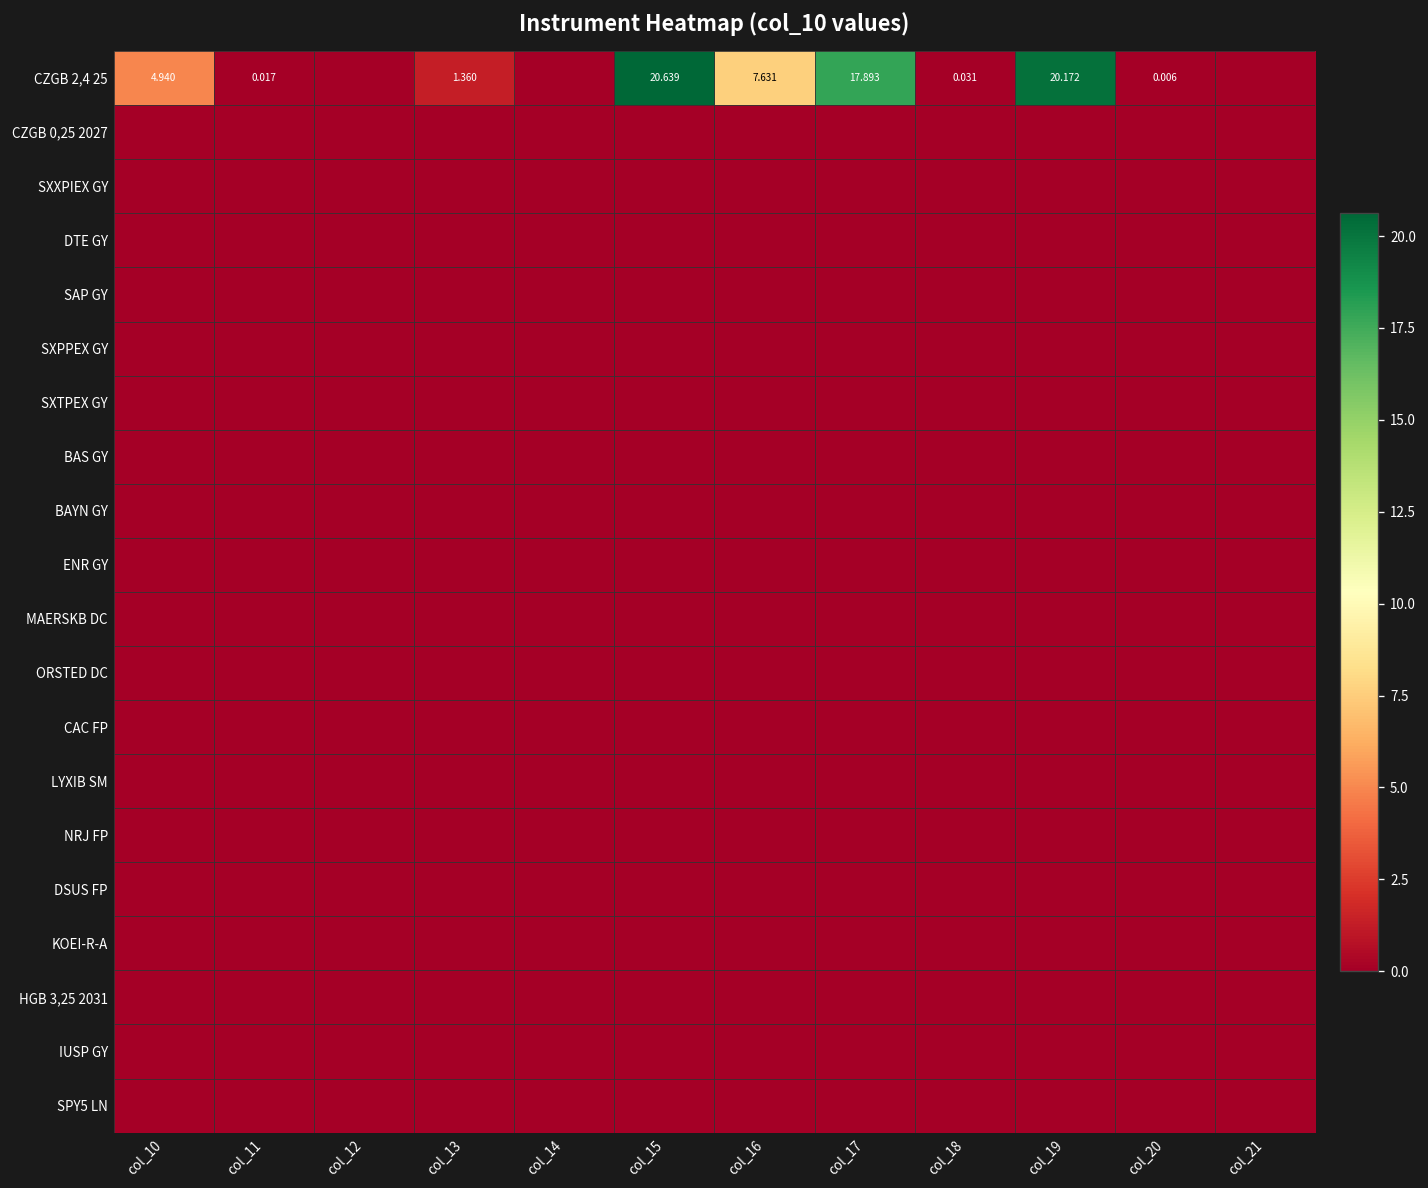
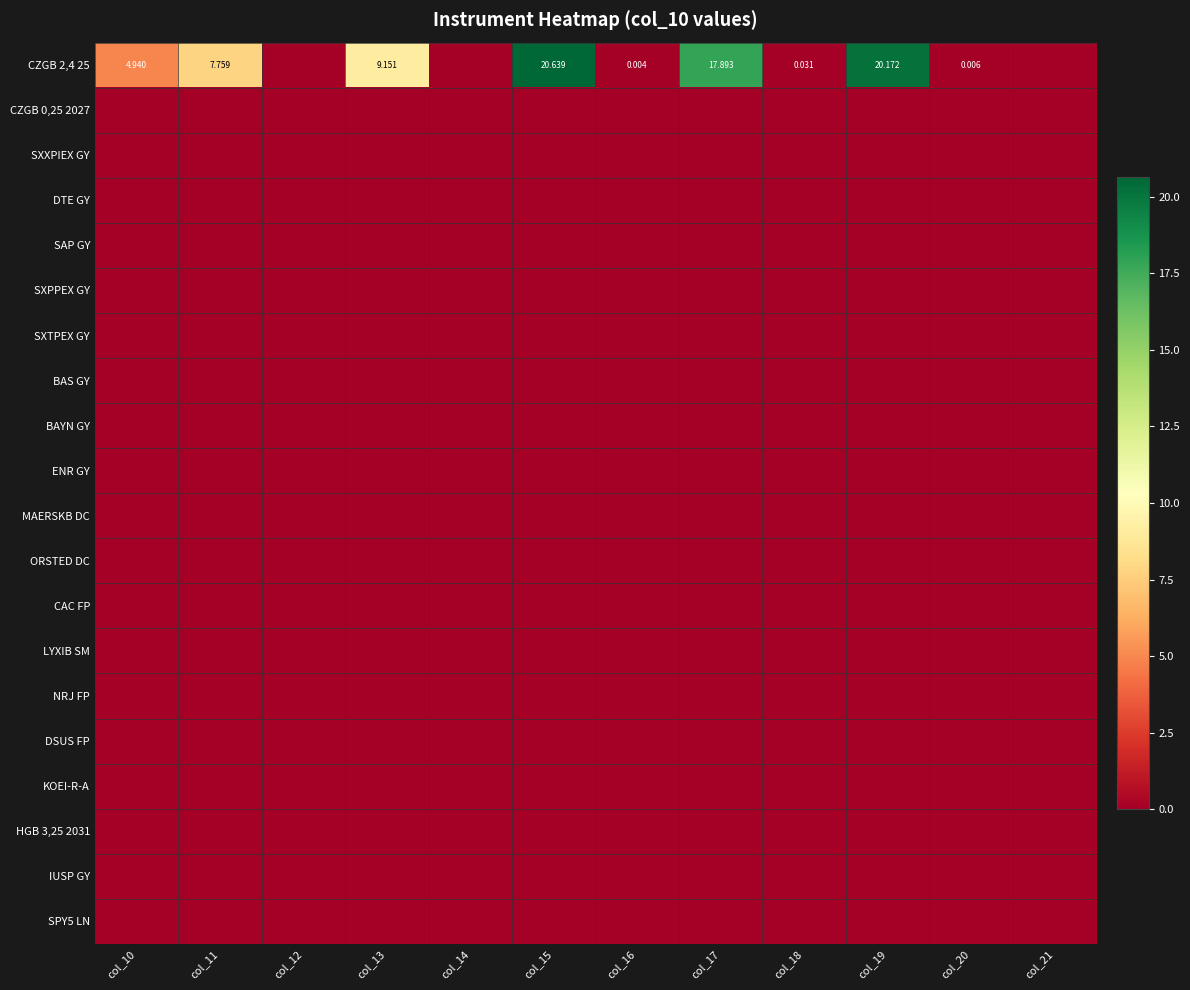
  {
    "CZGB 2,4 25": {
      "col_10": 4.940,
-     "col_11": 0.017,
-     "col_13": 1.360,
+     "col_11": 7.759,
+     "col_13": 9.151,
      "col_15": 20.639,
-     "col_16": 7.631,
+     "col_16": 0.004,
      "col_17": 17.893,
      "col_18": 0.031,
      "col_19": 20.172,
      "col_20": 0.006
    }
  }
